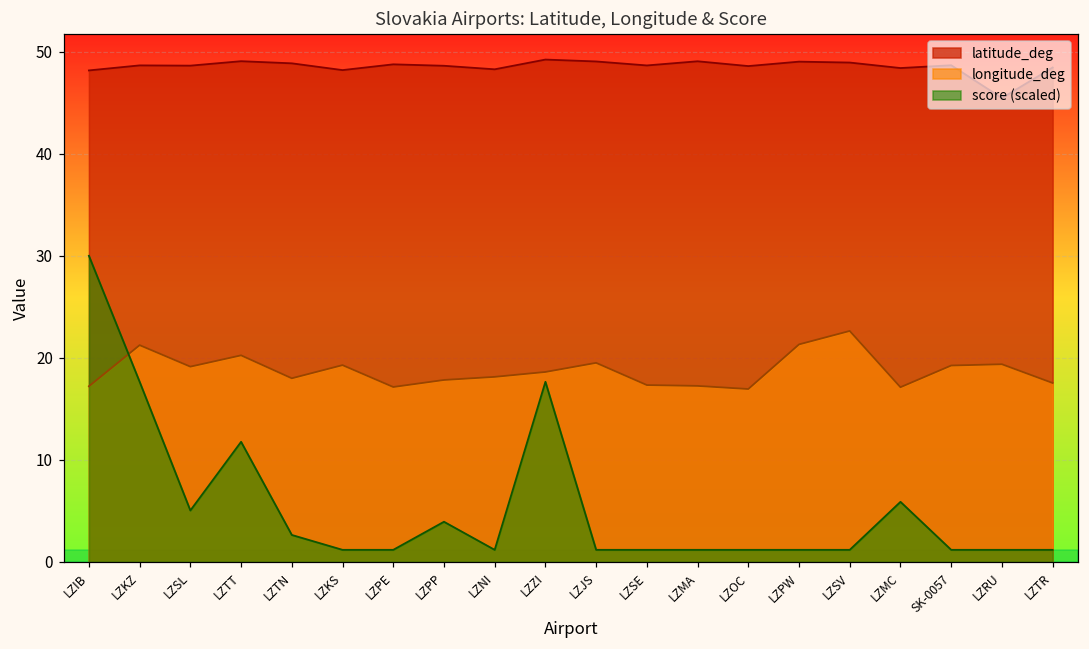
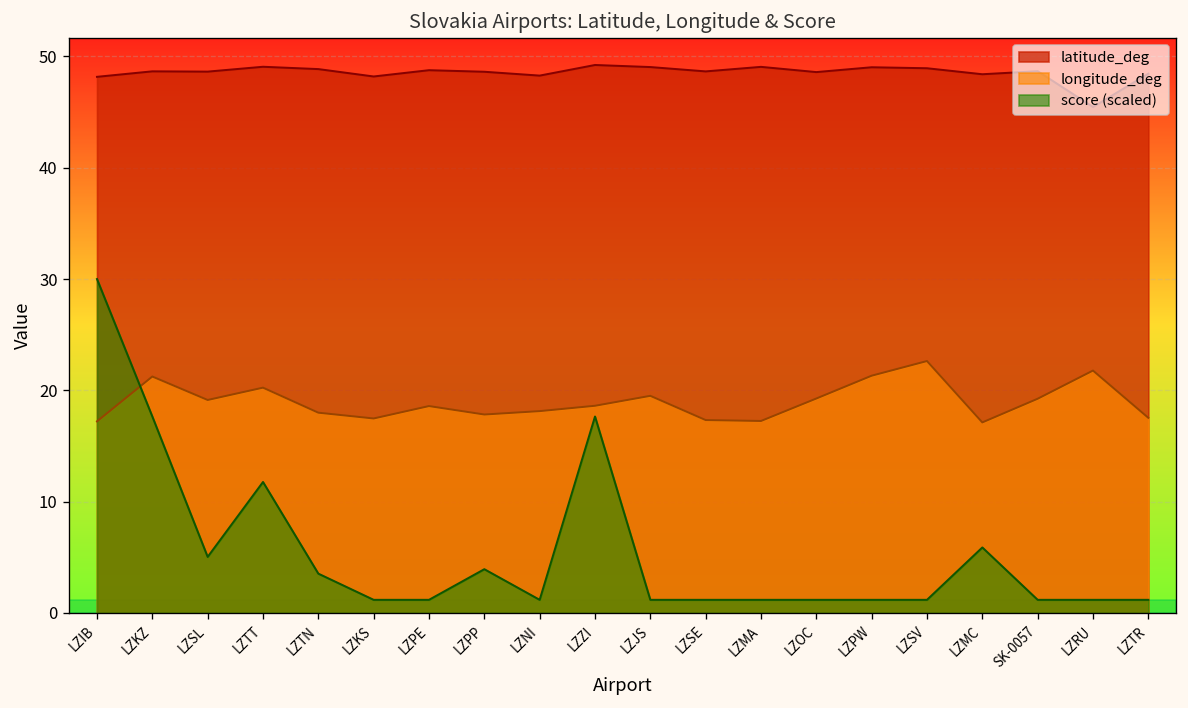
  {
    "latitude_deg": {
      "LZIB": 48,
      "LZKZ": 49,
      "LZSL": 49,
      "LZTT": 49,
      "LZTN": 49,
      "LZKS": 48,
      "LZPE": 49,
      "LZPP": 49,
      "LZNI": 48,
      "LZZI": 49,
      "LZJS": 49,
      "LZSE": 49,
      "LZMA": 49,
      "LZOC": 49,
      "LZPW": 49,
      "LZSV": 49,
      "LZMC": 48
    },
    "longitude_deg": {
      "LZIB": 17,
      "LZKZ": 21,
      "LZSL": 19,
      "LZTT": 20,
      "LZTN": 18,
-     "LZKS": 19,
-     "LZPE": 17,
+     "LZKS": 17,
+     "LZPE": 19,
      "LZPP": 18,
      "LZNI": 18,
      "LZZI": 19,
      "LZJS": 20,
      "LZSE": 17,
      "LZMA": 17,
-     "LZOC": 17,
+     "LZOC": 19,
      "LZPW": 21,
      "LZSV": 23,
      "LZMC": 17,
      "SK-0057": 19,
-     "LZRU": 19,
+     "LZRU": 22,
      "LZTR": 18
    },
    "score (scaled)": {
      "LZIB": 30,
      "LZKZ": 18,
      "LZSL": 5,
      "LZTT": 12,
-     "LZTN": 3,
+     "LZTN": 4,
      "LZKS": 1,
      "LZPE": 1,
      "LZPP": 4,
      "LZNI": 1,
      "LZZI": 18,
      "LZJS": 1,
      "LZSE": 1,
      "LZMA": 1,
      "LZOC": 1,
      "LZPW": 1,
      "LZSV": 1,
      "LZMC": 6,
      "SK-0057": 1,
      "LZRU": 1,
      "LZTR": 1
    }
  }
